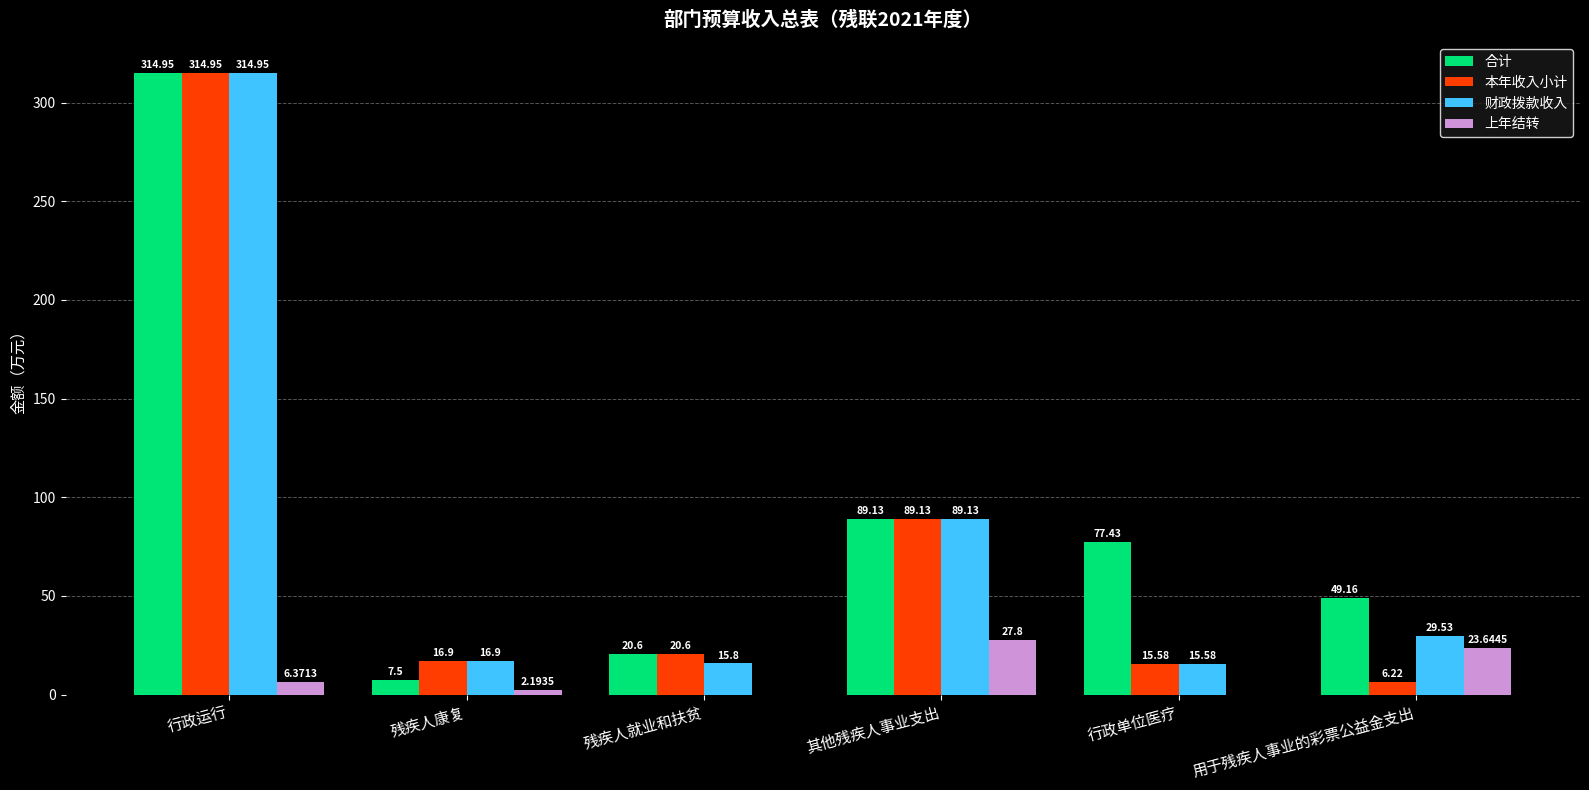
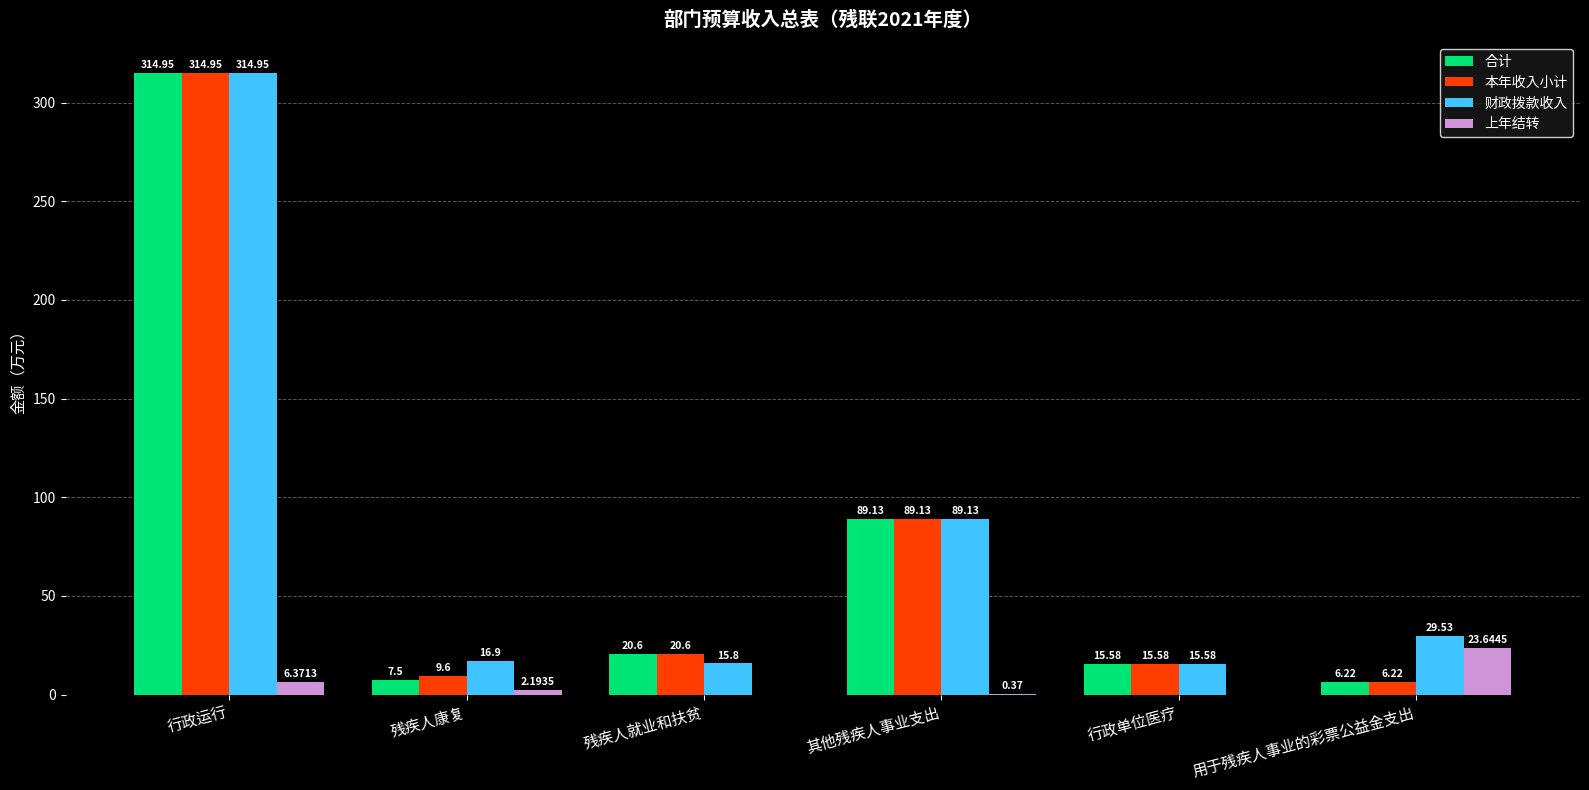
  {
    "合计": {
      "行政运行": 314.95,
      "残疾人康复": 7.5,
      "残疾人就业和扶贫": 20.6,
      "其他残疾人事业支出": 89.13,
-     "行政单位医疗": 77.43,
-     "用于残疾人事业的彩票公益金支出": 49.16
+     "行政单位医疗": 15.58,
+     "用于残疾人事业的彩票公益金支出": 6.22
    },
    "本年收入小计": {
      "行政运行": 314.95,
-     "残疾人康复": 16.9,
+     "残疾人康复": 9.6,
      "残疾人就业和扶贫": 20.6,
      "其他残疾人事业支出": 89.13,
      "行政单位医疗": 15.58,
      "用于残疾人事业的彩票公益金支出": 6.22
    },
    "财政拨款收入": {
      "行政运行": 314.95,
      "残疾人康复": 16.9,
      "残疾人就业和扶贫": 15.8,
      "其他残疾人事业支出": 89.13,
      "行政单位医疗": 15.58,
      "用于残疾人事业的彩票公益金支出": 29.53
    },
    "上年结转": {
      "行政运行": 6.3713,
      "残疾人康复": 2.1935,
-     "其他残疾人事业支出": 27.8,
+     "其他残疾人事业支出": 0.37,
      "用于残疾人事业的彩票公益金支出": 23.6445
    }
  }
